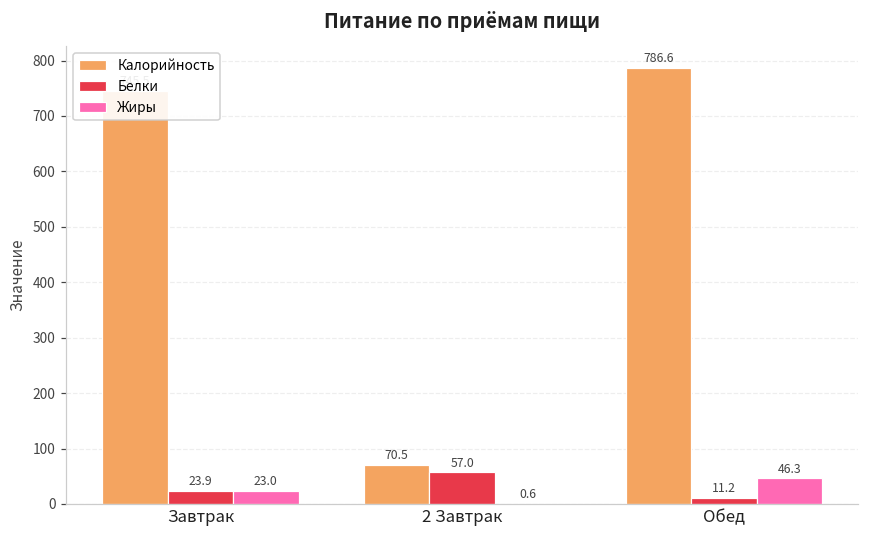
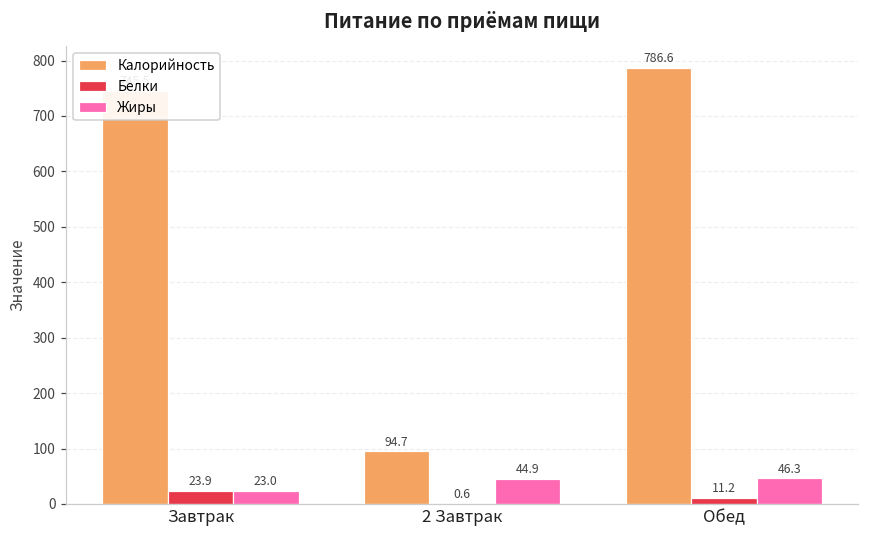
  {
    "Калорийность": {
-     "2 Завтрак": 70.5,
+     "2 Завтрак": 94.7,
      "Обед": 786.6
    },
    "Белки": {
      "Завтрак": 23.9,
-     "2 Завтрак": 57.0,
+     "2 Завтрак": 0.6,
      "Обед": 11.2
    },
    "Жиры": {
      "Завтрак": 23.0,
-     "2 Завтрак": 0.6,
+     "2 Завтрак": 44.9,
      "Обед": 46.3
    }
  }
